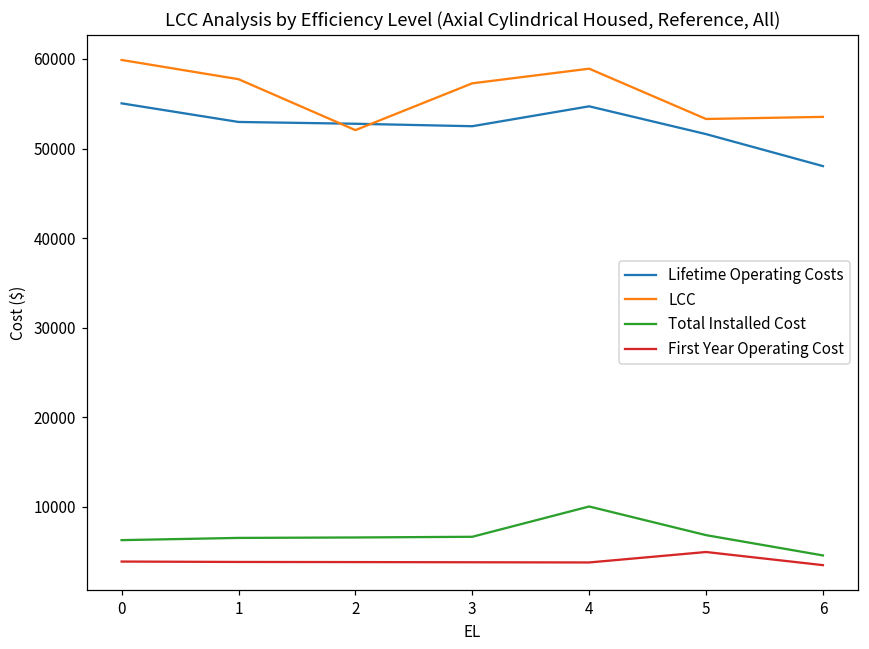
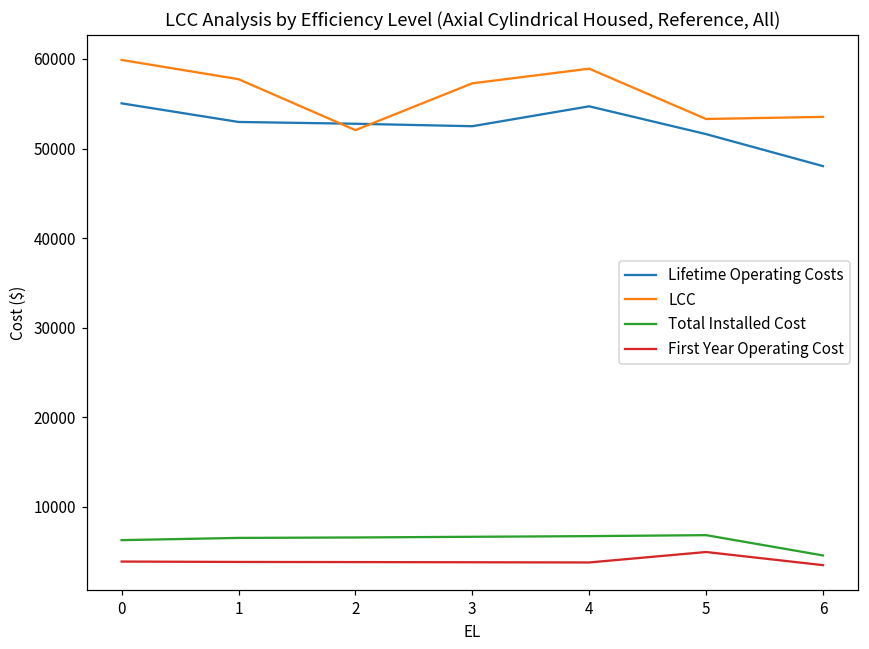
  {
    "Lifetime Operating Costs": {
      "0": 55000,
      "1": 53000,
      "2": 53000,
      "3": 52000,
      "4": 55000,
      "5": 52000,
      "6": 48000
    },
    "LCC": {
      "0": 60000,
      "1": 58000,
      "2": 52000,
      "3": 57000,
      "4": 59000,
      "5": 53000,
      "6": 54000
    },
    "Total Installed Cost": {
      "0": 6000,
      "1": 7000,
      "2": 7000,
      "3": 7000,
-     "4": 10000,
+     "4": 7000,
      "5": 7000,
      "6": 5000
    },
    "First Year Operating Cost": {
      "0": 4000,
      "1": 4000,
      "2": 4000,
      "3": 4000,
      "4": 4000,
      "5": 5000,
      "6": 4000
    }
  }
